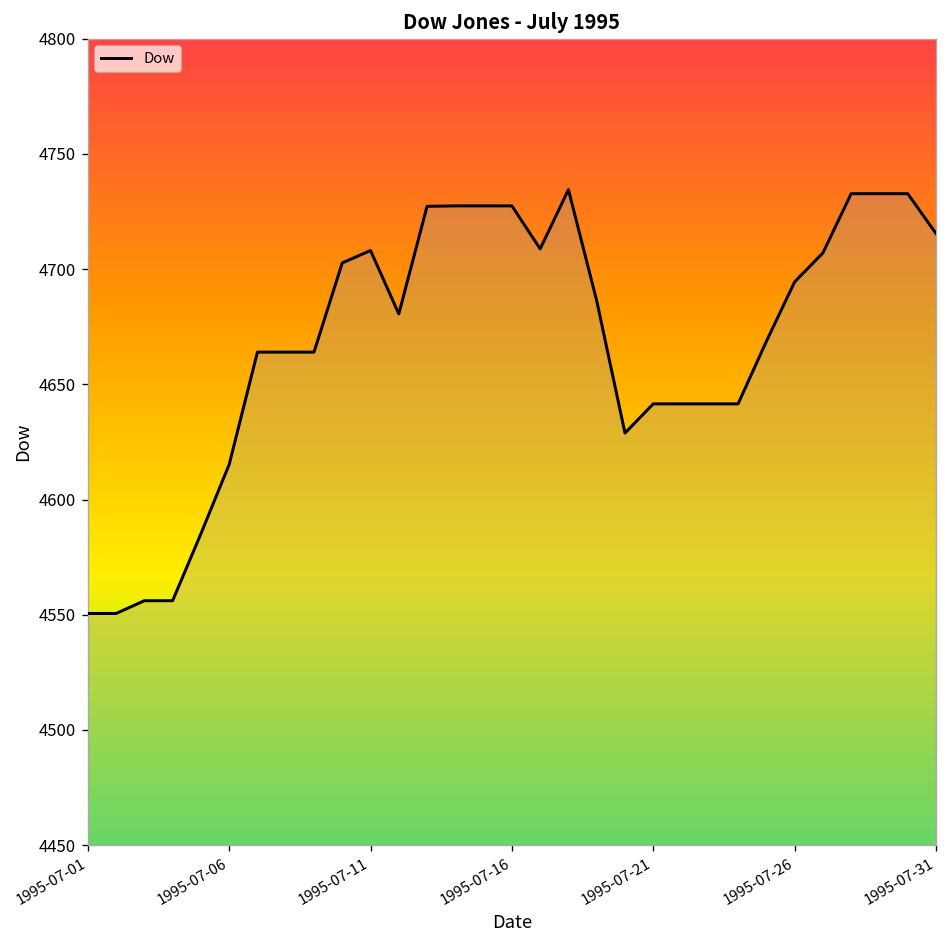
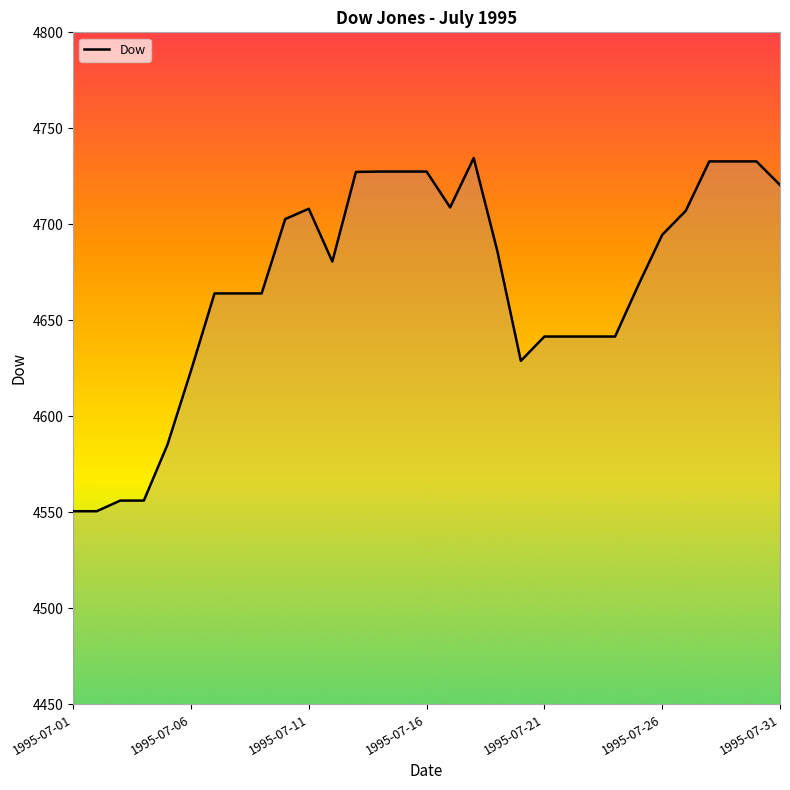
  {
    "1995-07-01": 4551,
-   "1995-07-06": 4615,
+   "1995-07-06": 4624,
    "1995-07-11": 4708,
    "1995-07-16": 4727,
    "1995-07-21": 4642,
    "1995-07-26": 4695,
-   "1995-07-31": 4716
+   "1995-07-31": 4720
  }
